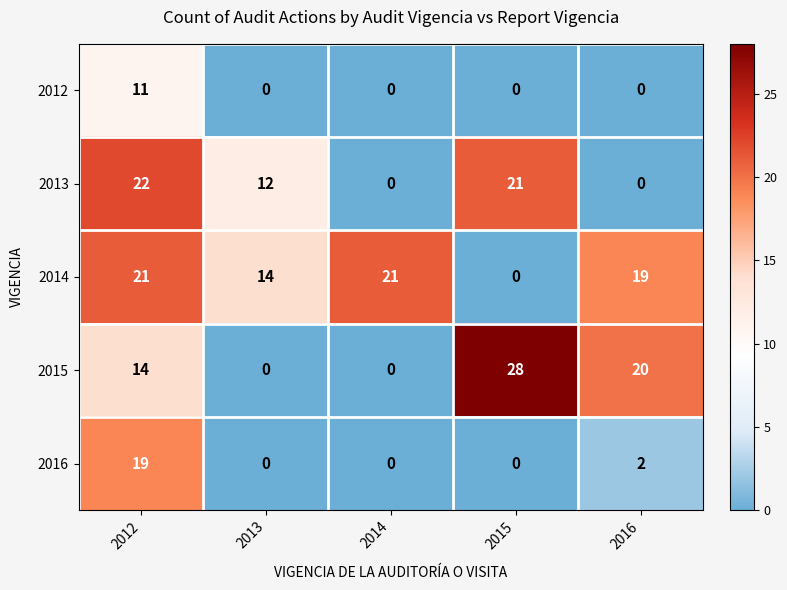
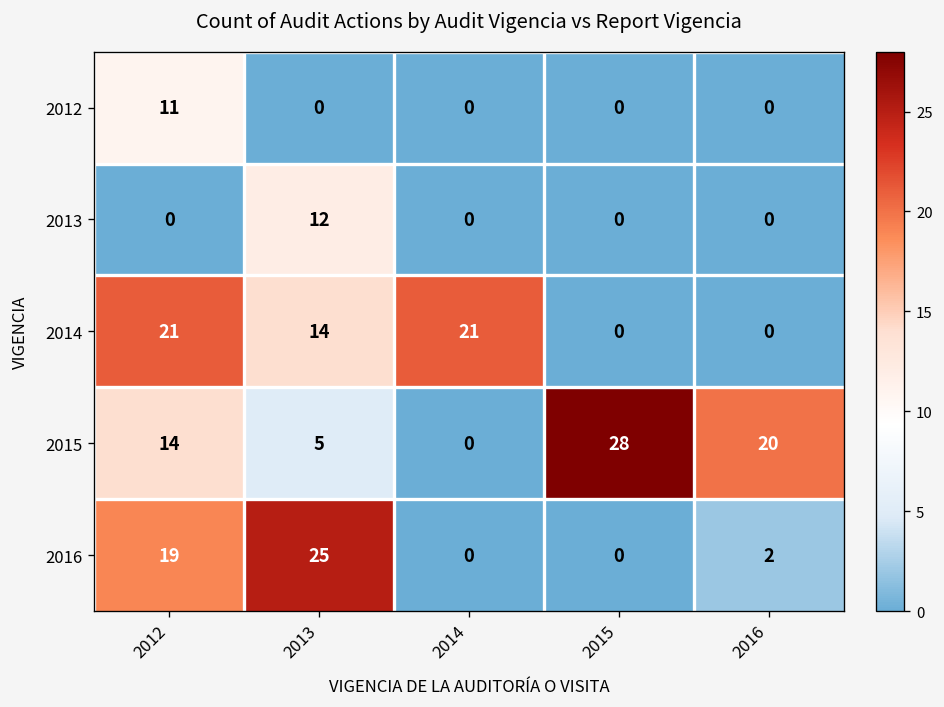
  {
    "2012": {
      "2012": 11,
      "2013": 0,
      "2014": 0,
      "2015": 0,
      "2016": 0
    },
    "2013": {
-     "2012": 22,
+     "2012": 0,
      "2013": 12,
      "2014": 0,
-     "2015": 21,
+     "2015": 0,
      "2016": 0
    },
    "2014": {
      "2012": 21,
      "2013": 14,
      "2014": 21,
      "2015": 0,
-     "2016": 19
+     "2016": 0
    },
    "2015": {
      "2012": 14,
-     "2013": 0,
+     "2013": 5,
      "2014": 0,
      "2015": 28,
      "2016": 20
    },
    "2016": {
      "2012": 19,
-     "2013": 0,
+     "2013": 25,
      "2014": 0,
      "2015": 0,
      "2016": 2
    }
  }
